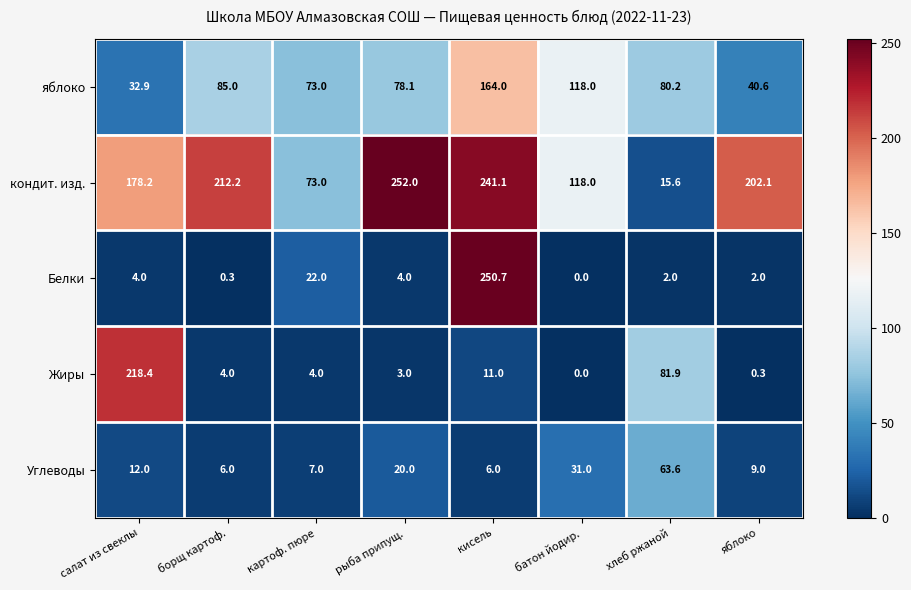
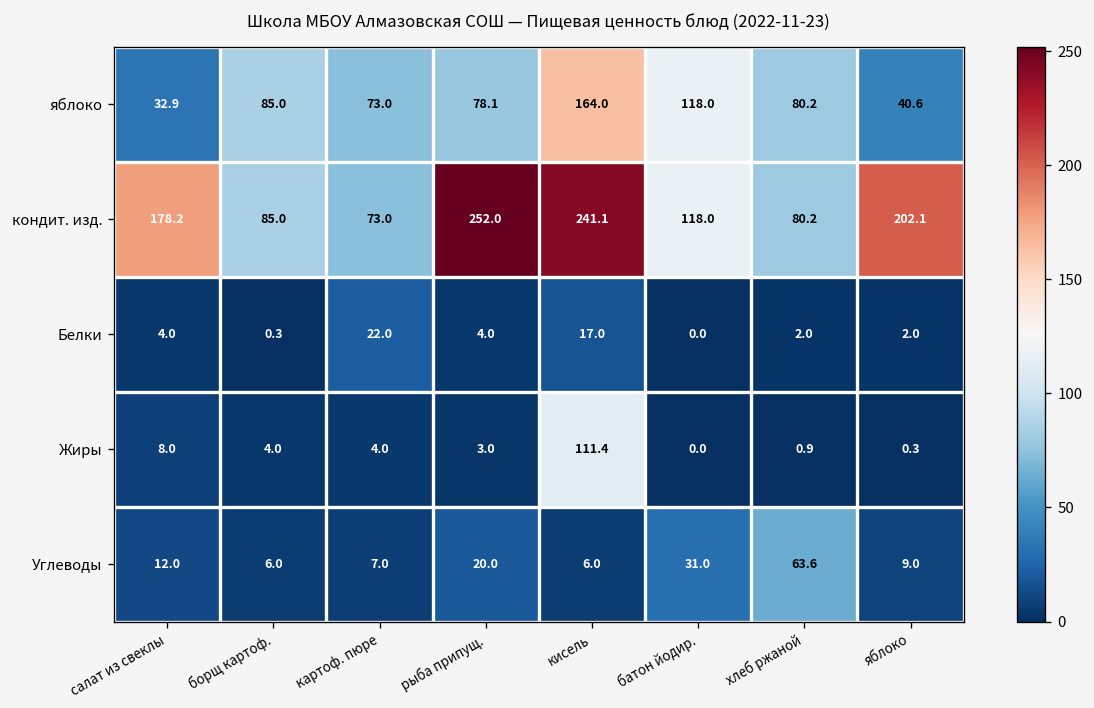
  {
    "яблоко": {
      "салат из свеклы": 32.9,
      "борщ картоф.": 85.0,
      "картоф. пюре": 73.0,
      "рыба припущ.": 78.1,
      "кисель": 164.0,
      "батон йодир.": 118.0,
      "хлеб ржаной": 80.2,
      "яблоко": 40.6
    },
    "кондит. изд.": {
      "салат из свеклы": 178.2,
-     "борщ картоф.": 212.2,
+     "борщ картоф.": 85.0,
      "картоф. пюре": 73.0,
      "рыба припущ.": 252.0,
      "кисель": 241.1,
      "батон йодир.": 118.0,
-     "хлеб ржаной": 15.6,
+     "хлеб ржаной": 80.2,
      "яблоко": 202.1
    },
    "Белки": {
      "салат из свеклы": 4.0,
      "борщ картоф.": 0.3,
      "картоф. пюре": 22.0,
      "рыба припущ.": 4.0,
-     "кисель": 250.7,
+     "кисель": 17.0,
      "батон йодир.": 0.0,
      "хлеб ржаной": 2.0,
      "яблоко": 2.0
    },
    "Жиры": {
-     "салат из свеклы": 218.4,
+     "салат из свеклы": 8.0,
      "борщ картоф.": 4.0,
      "картоф. пюре": 4.0,
      "рыба припущ.": 3.0,
-     "кисель": 11.0,
+     "кисель": 111.4,
      "батон йодир.": 0.0,
-     "хлеб ржаной": 81.9,
+     "хлеб ржаной": 0.9,
      "яблоко": 0.3
    },
    "Углеводы": {
      "салат из свеклы": 12.0,
      "борщ картоф.": 6.0,
      "картоф. пюре": 7.0,
      "рыба припущ.": 20.0,
      "кисель": 6.0,
      "батон йодир.": 31.0,
      "хлеб ржаной": 63.6,
      "яблоко": 9.0
    }
  }
